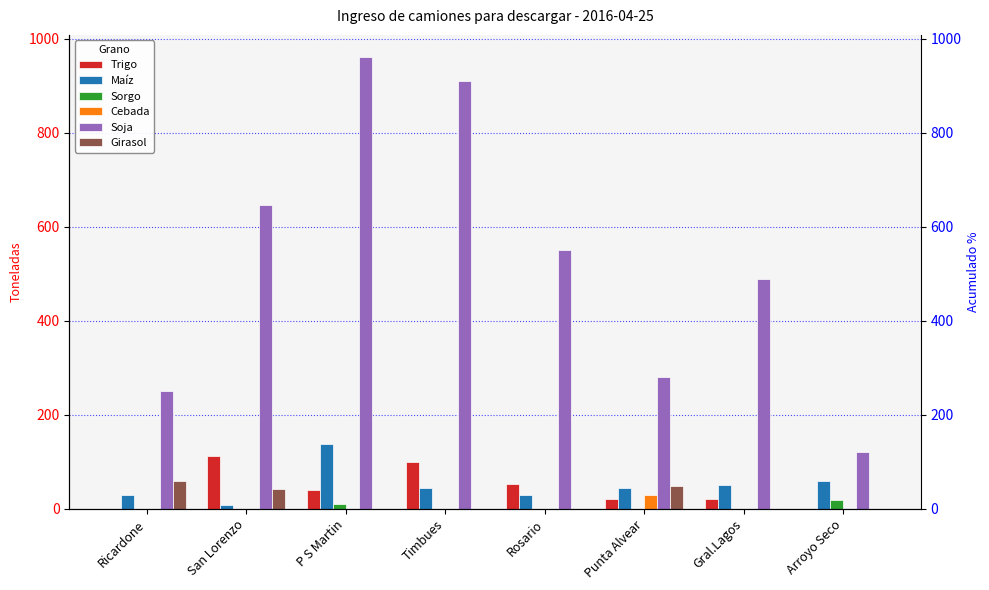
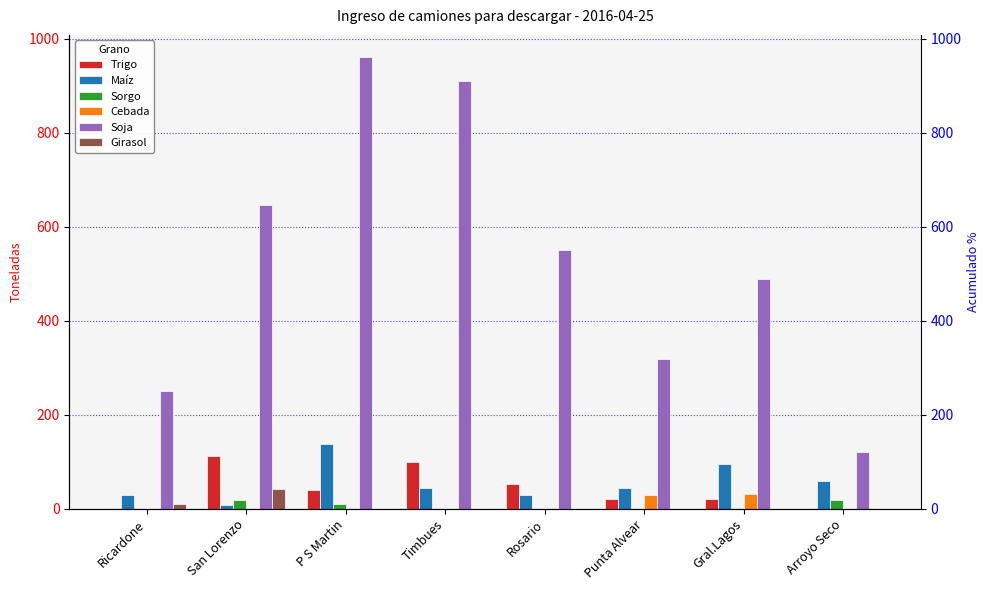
  {
    "Trigo": {
      "Ricardone": 0,
      "San Lorenzo": 110,
      "P S Martin": 40,
      "Timbues": 100,
      "Rosario": 50,
      "Punta Alvear": 20,
      "Gral.Lagos": 20,
      "Arroyo Seco": 0
    },
    "Maíz": {
      "Ricardone": 30,
      "San Lorenzo": 10,
      "P S Martin": 140,
      "Timbues": 50,
      "Rosario": 30,
      "Punta Alvear": 50,
-     "Gral.Lagos": 50,
+     "Gral.Lagos": 100,
      "Arroyo Seco": 60
    },
    "Sorgo": {
      "Ricardone": 0,
-     "San Lorenzo": 0,
+     "San Lorenzo": 20,
      "P S Martin": 10,
      "Timbues": 0,
      "Rosario": 0,
      "Punta Alvear": 0,
      "Gral.Lagos": 0,
      "Arroyo Seco": 20
    },
    "Cebada": {
      "Ricardone": 0,
      "San Lorenzo": 0,
      "P S Martin": 0,
      "Timbues": 0,
      "Rosario": 0,
      "Punta Alvear": 30,
-     "Gral.Lagos": 0,
+     "Gral.Lagos": 30,
      "Arroyo Seco": 0
    },
    "Soja": {
      "Ricardone": 250,
      "San Lorenzo": 650,
      "P S Martin": 960,
      "Timbues": 910,
      "Rosario": 550,
-     "Punta Alvear": 280,
+     "Punta Alvear": 320,
      "Gral.Lagos": 490,
      "Arroyo Seco": 120
    },
    "Girasol": {
-     "Ricardone": 60,
+     "Ricardone": 10,
      "San Lorenzo": 40,
      "P S Martin": 0,
      "Timbues": 0,
      "Rosario": 0,
-     "Punta Alvear": 50,
+     "Punta Alvear": 0,
      "Gral.Lagos": 0,
      "Arroyo Seco": 0
    }
  }
